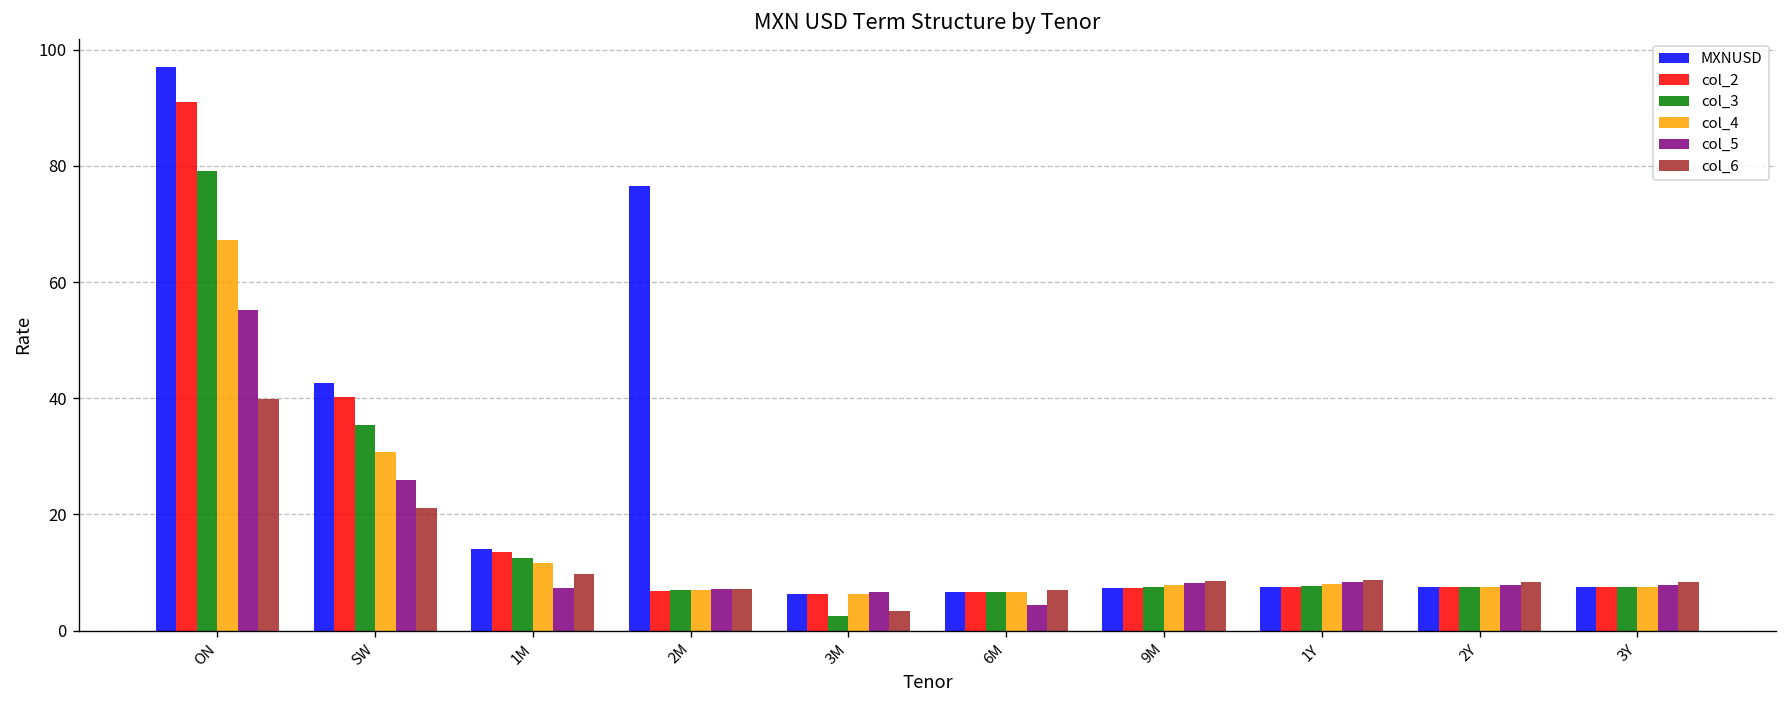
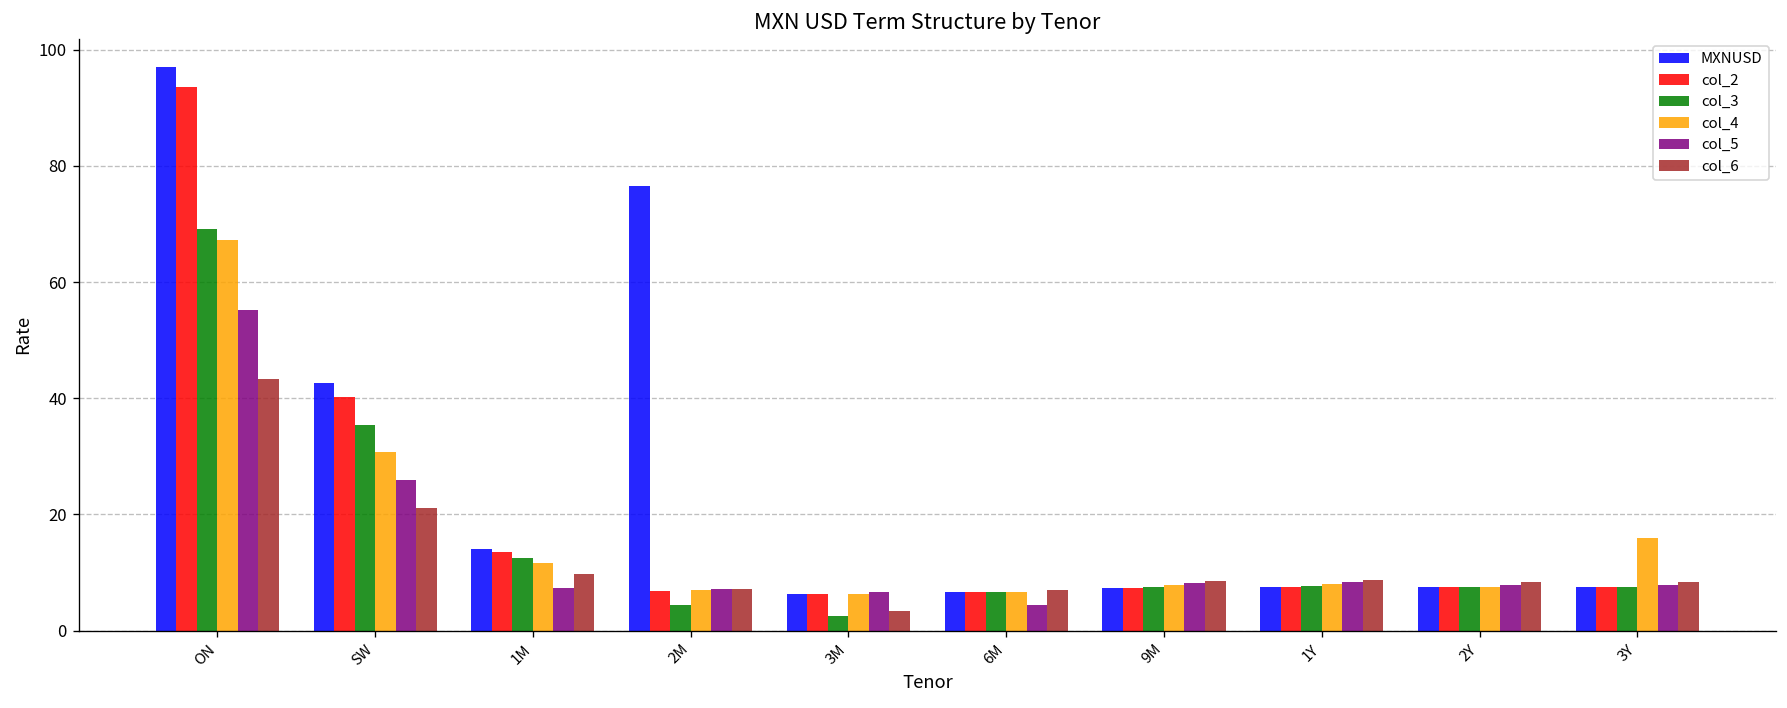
  {
    "MXNUSD": {
      "ON": 97,
      "SW": 43,
      "1M": 14,
      "2M": 77,
      "3M": 6,
      "6M": 7,
      "9M": 7,
      "1Y": 8,
      "2Y": 8,
      "3Y": 8
    },
    "col_2": {
-     "ON": 91,
+     "ON": 94,
      "SW": 40,
      "1M": 14,
      "2M": 7,
      "3M": 6,
      "6M": 7,
      "9M": 7,
      "1Y": 8,
      "2Y": 8,
      "3Y": 8
    },
    "col_3": {
-     "ON": 79,
+     "ON": 69,
      "SW": 35,
      "1M": 13,
-     "2M": 7,
+     "2M": 4,
      "3M": 3,
      "6M": 7,
      "9M": 8,
      "1Y": 8,
      "2Y": 8,
      "3Y": 8
    },
    "col_4": {
      "ON": 67,
      "SW": 31,
      "1M": 12,
      "2M": 7,
      "3M": 6,
      "6M": 7,
      "9M": 8,
      "1Y": 8,
      "2Y": 8,
-     "3Y": 8
+     "3Y": 16
    },
    "col_5": {
      "ON": 55,
      "SW": 26,
      "1M": 7,
      "2M": 7,
      "3M": 7,
      "6M": 4,
      "9M": 8,
      "1Y": 8,
      "2Y": 8,
      "3Y": 8
    },
    "col_6": {
-     "ON": 40,
+     "ON": 43,
      "SW": 21,
      "1M": 10,
      "2M": 7,
      "3M": 3,
      "6M": 7,
      "9M": 9,
      "1Y": 9,
      "2Y": 8,
      "3Y": 8
    }
  }
